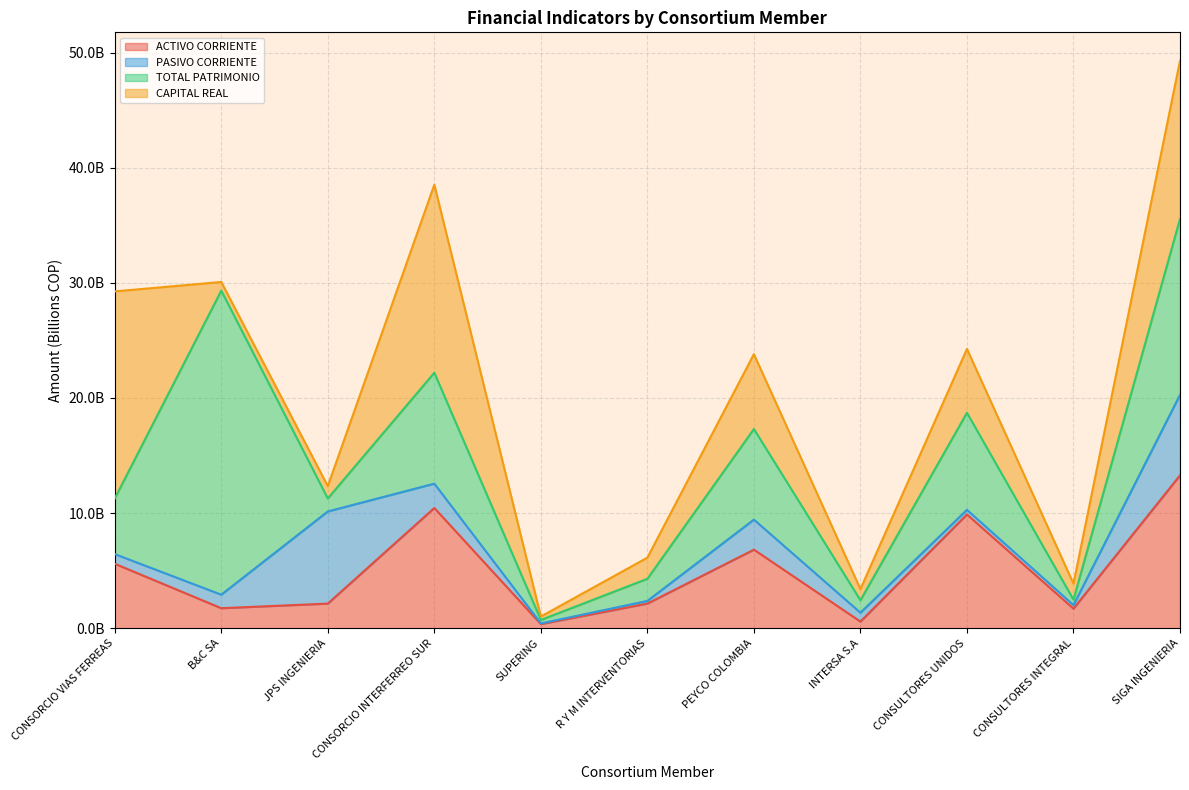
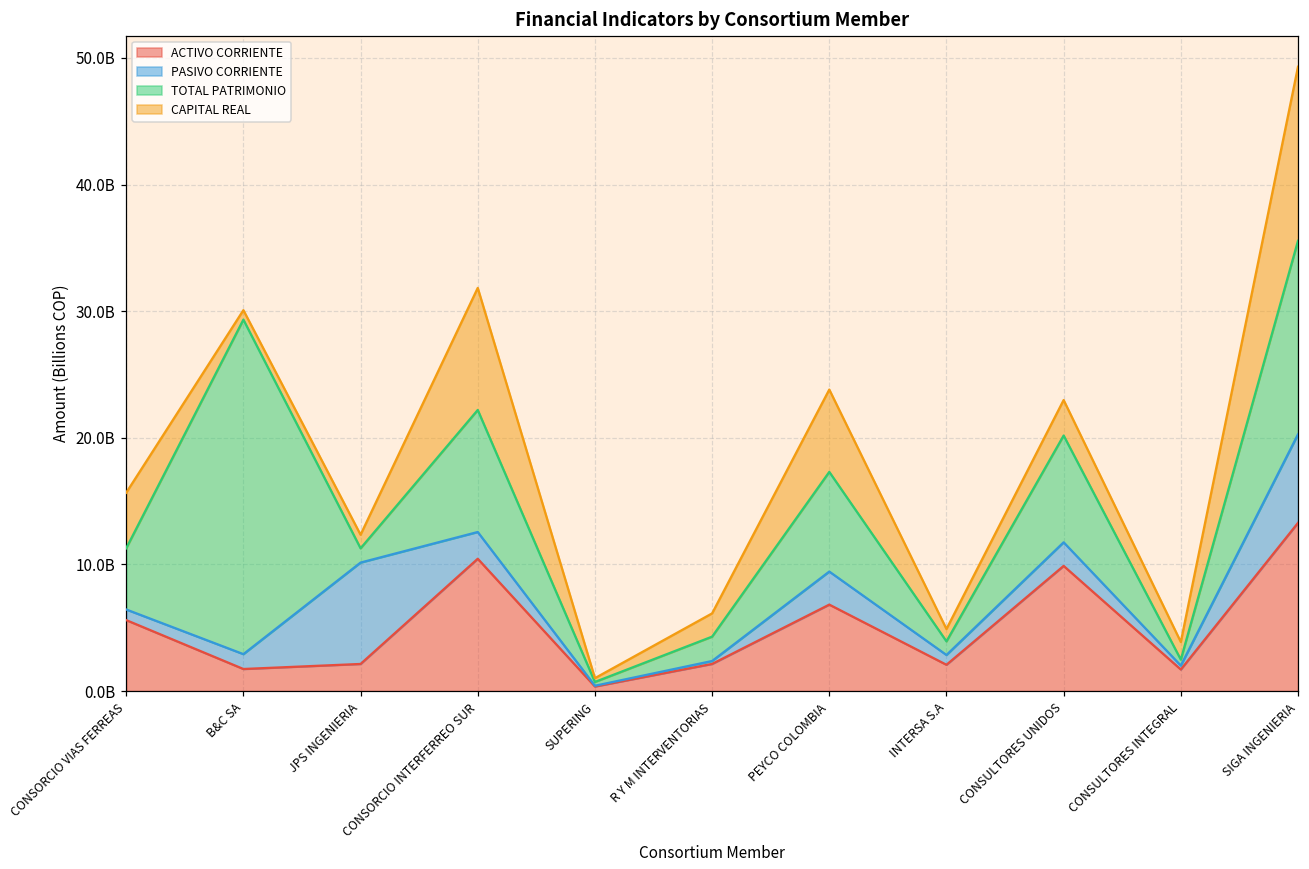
  {
    "ACTIVO CORRIENTE": {
      "CONSORCIO VIAS FERREAS": 5600000000,
      "B&C SA": 1700000000,
      "JPS INGENIERIA": 2100000000,
      "CONSORCIO INTERFERREO SUR": 10400000000,
      "R Y M INTERVENTORIAS": 2100000000,
      "PEYCO COLOMBIA": 6800000000,
-     "INTERSA S.A": 600000000,
+     "INTERSA S.A": 2100000000,
      "CONSULTORES UNIDOS": 9900000000,
      "CONSULTORES INTEGRAL": 1700000000,
      "SIGA INGENIERIA": 13300000000
    },
    "PASIVO CORRIENTE": {
      "CONSORCIO VIAS FERREAS": 800000000,
      "B&C SA": 1200000000,
      "JPS INGENIERIA": 8000000000,
      "CONSORCIO INTERFERREO SUR": 2100000000,
      "R Y M INTERVENTORIAS": 200000000,
      "PEYCO COLOMBIA": 2600000000,
      "INTERSA S.A": 800000000,
-     "CONSULTORES UNIDOS": 400000000,
+     "CONSULTORES UNIDOS": 1900000000,
      "CONSULTORES INTEGRAL": 300000000,
      "SIGA INGENIERIA": 7000000000
    },
    "TOTAL PATRIMONIO": {
      "CONSORCIO VIAS FERREAS": 4800000000,
      "B&C SA": 26400000000,
      "JPS INGENIERIA": 1100000000,
      "CONSORCIO INTERFERREO SUR": 9600000000,
      "SUPERING": 300000000,
      "R Y M INTERVENTORIAS": 1900000000,
      "PEYCO COLOMBIA": 7900000000,
      "INTERSA S.A": 1100000000,
      "CONSULTORES UNIDOS": 8400000000,
      "CONSULTORES INTEGRAL": 500000000,
      "SIGA INGENIERIA": 15300000000
    },
    "CAPITAL REAL": {
-     "CONSORCIO VIAS FERREAS": 18000000000,
+     "CONSORCIO VIAS FERREAS": 4400000000,
      "B&C SA": 700000000,
      "JPS INGENIERIA": 1100000000,
-     "CONSORCIO INTERFERREO SUR": 16300000000,
+     "CONSORCIO INTERFERREO SUR": 9600000000,
      "SUPERING": 300000000,
      "R Y M INTERVENTORIAS": 1800000000,
      "PEYCO COLOMBIA": 6500000000,
      "INTERSA S.A": 1000000000,
-     "CONSULTORES UNIDOS": 5500000000,
+     "CONSULTORES UNIDOS": 2800000000,
      "CONSULTORES INTEGRAL": 1400000000,
      "SIGA INGENIERIA": 13700000000
    }
  }
